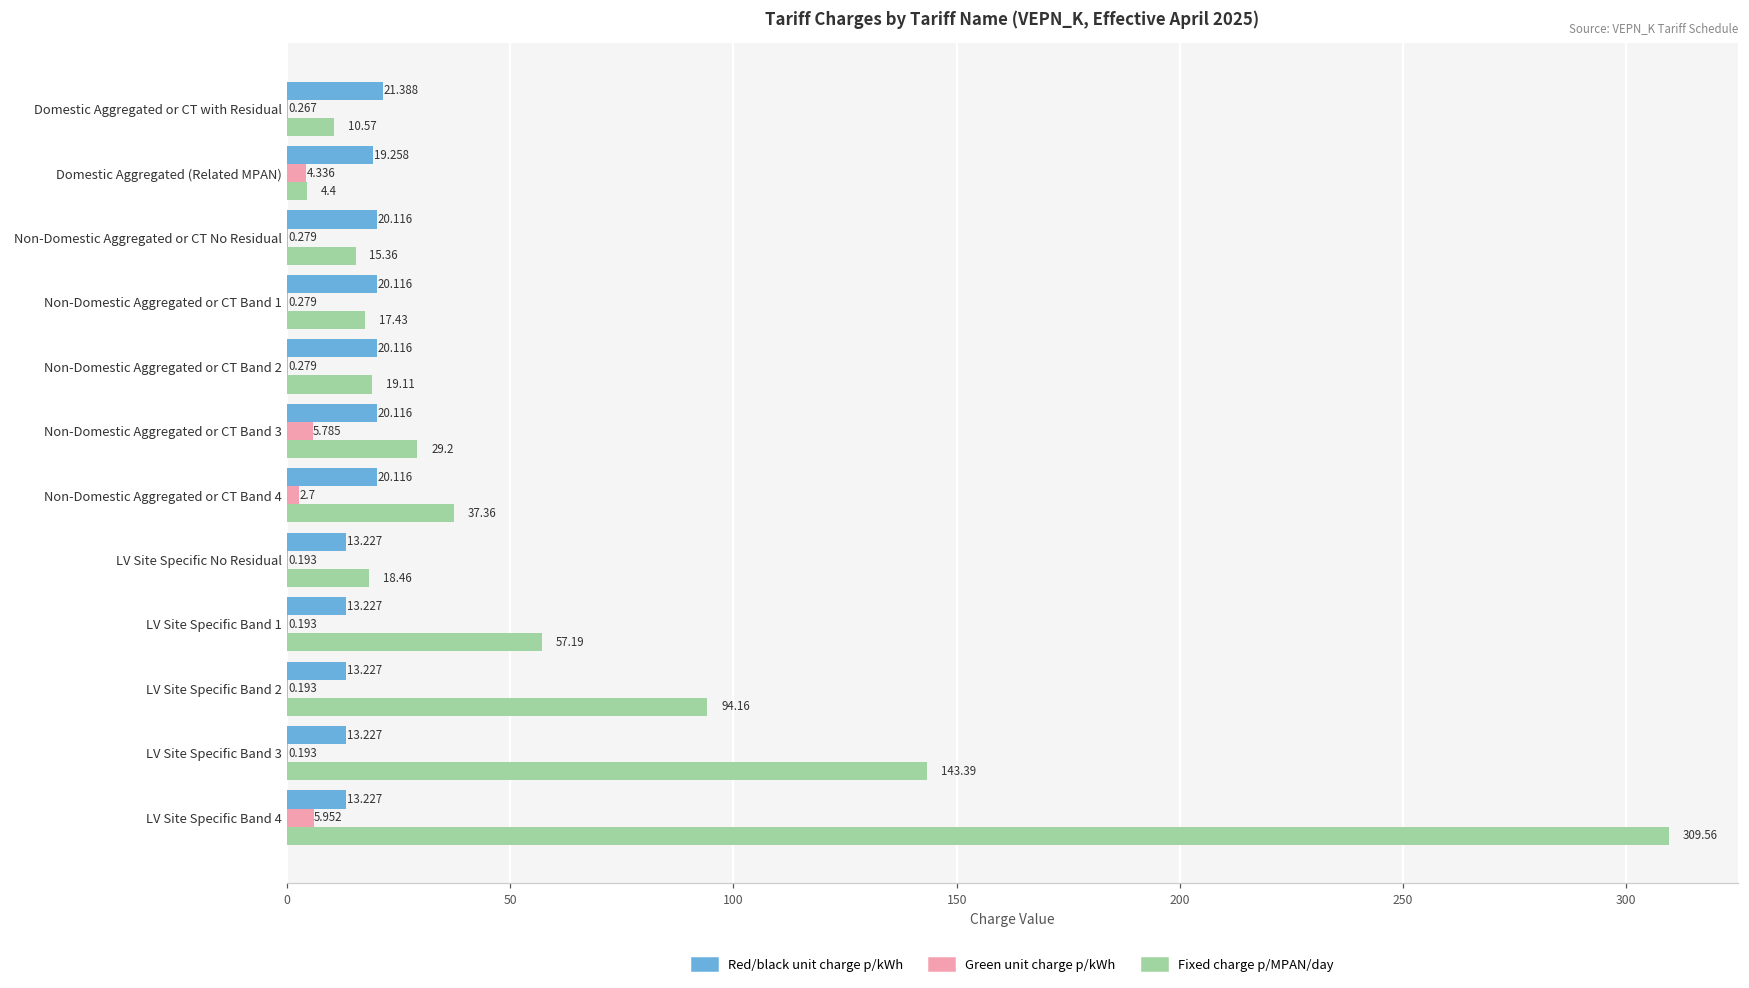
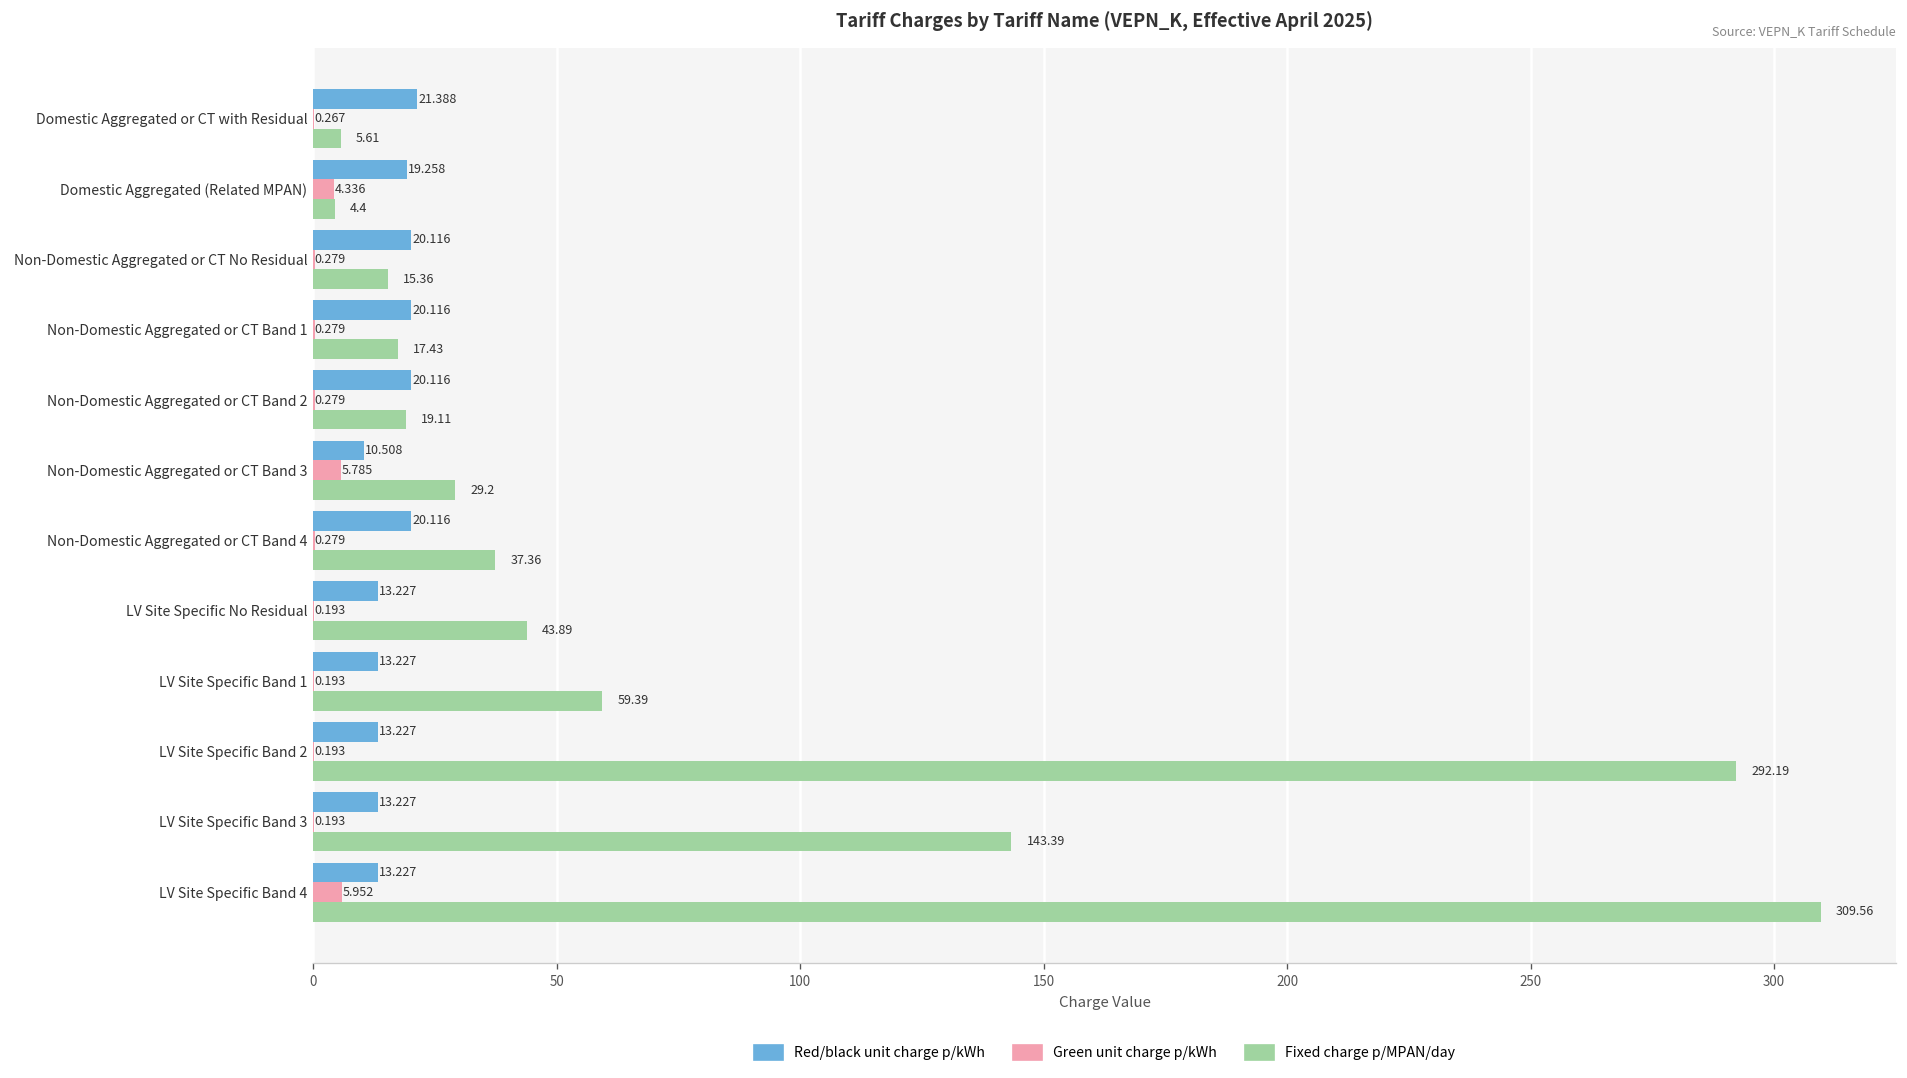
  {
    "Red/black unit charge p/kWh": {
      "Domestic Aggregated or CT with Residual": 21.388,
      "Domestic Aggregated (Related MPAN)": 19.258,
      "Non-Domestic Aggregated or CT No Residual": 20.116,
      "Non-Domestic Aggregated or CT Band 1": 20.116,
      "Non-Domestic Aggregated or CT Band 2": 20.116,
-     "Non-Domestic Aggregated or CT Band 3": 20.116,
+     "Non-Domestic Aggregated or CT Band 3": 10.508,
      "Non-Domestic Aggregated or CT Band 4": 20.116,
      "LV Site Specific No Residual": 13.227,
      "LV Site Specific Band 1": 13.227,
      "LV Site Specific Band 2": 13.227,
      "LV Site Specific Band 3": 13.227,
      "LV Site Specific Band 4": 13.227
    },
    "Green unit charge p/kWh": {
      "Domestic Aggregated or CT with Residual": 0.267,
      "Domestic Aggregated (Related MPAN)": 4.336,
      "Non-Domestic Aggregated or CT No Residual": 0.279,
      "Non-Domestic Aggregated or CT Band 1": 0.279,
      "Non-Domestic Aggregated or CT Band 2": 0.279,
      "Non-Domestic Aggregated or CT Band 3": 5.785,
-     "Non-Domestic Aggregated or CT Band 4": 2.7,
+     "Non-Domestic Aggregated or CT Band 4": 0.279,
      "LV Site Specific No Residual": 0.193,
      "LV Site Specific Band 1": 0.193,
      "LV Site Specific Band 2": 0.193,
      "LV Site Specific Band 3": 0.193,
      "LV Site Specific Band 4": 5.952
    },
    "Fixed charge p/MPAN/day": {
-     "Domestic Aggregated or CT with Residual": 10.57,
+     "Domestic Aggregated or CT with Residual": 5.61,
      "Domestic Aggregated (Related MPAN)": 4.4,
      "Non-Domestic Aggregated or CT No Residual": 15.36,
      "Non-Domestic Aggregated or CT Band 1": 17.43,
      "Non-Domestic Aggregated or CT Band 2": 19.11,
      "Non-Domestic Aggregated or CT Band 3": 29.2,
      "Non-Domestic Aggregated or CT Band 4": 37.36,
-     "LV Site Specific No Residual": 18.46,
-     "LV Site Specific Band 1": 57.19,
-     "LV Site Specific Band 2": 94.16,
+     "LV Site Specific No Residual": 43.89,
+     "LV Site Specific Band 1": 59.39,
+     "LV Site Specific Band 2": 292.19,
      "LV Site Specific Band 3": 143.39,
      "LV Site Specific Band 4": 309.56
    }
  }
